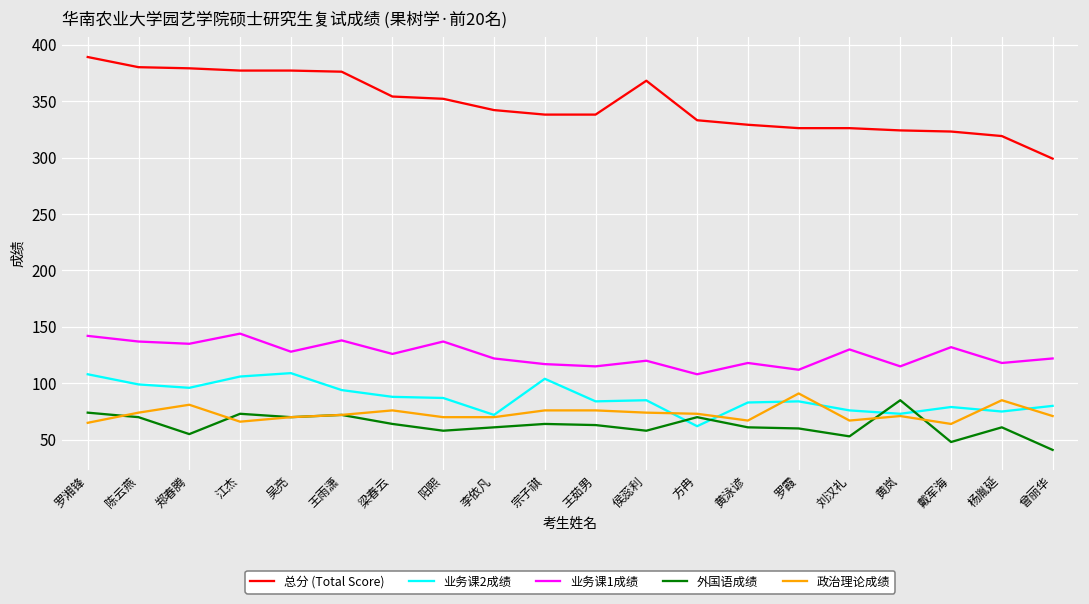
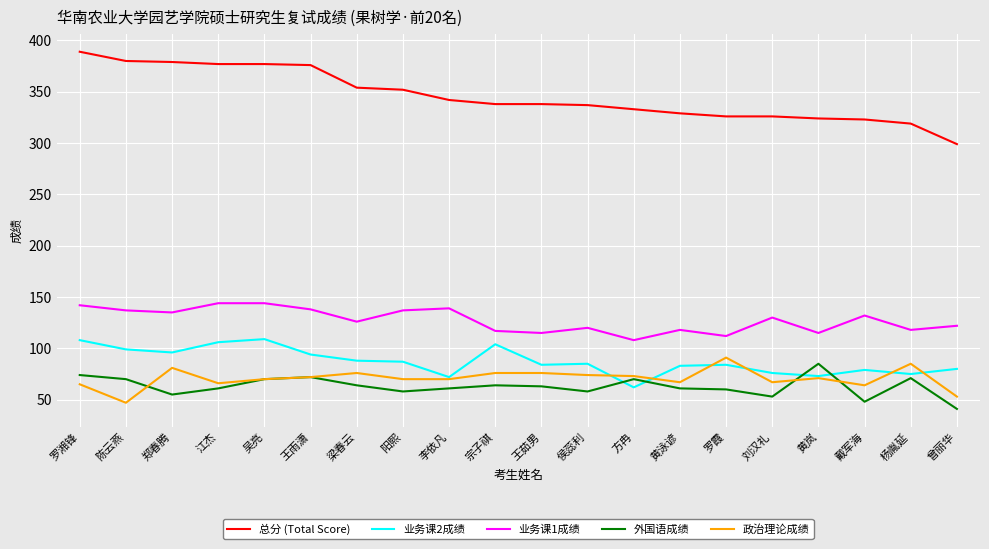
  {
    "总分 (Total Score)": {
      "罗湘锋": 389,
      "陈云燕": 380,
      "郑春腾": 379,
      "江杰": 377,
      "吴亮": 377,
      "王雨潇": 376,
      "梁春云": 354,
      "阳熙": 352,
      "李依凡": 342,
      "宗子祺": 338,
      "王茹男": 338,
-     "侯蕊利": 368,
+     "侯蕊利": 337,
      "方冉": 333,
      "黄泳谚": 329,
      "罗霞": 326,
      "刘汉礼": 326,
      "黄岚": 324,
      "戴军海": 323,
      "杨胤延": 319,
      "曾丽华": 299
    },
    "业务课2成绩": {
      "罗湘锋": 108,
      "陈云燕": 99,
      "郑春腾": 96,
      "江杰": 106,
      "吴亮": 109,
      "王雨潇": 94,
      "梁春云": 88,
      "阳熙": 87,
      "宗子祺": 104,
      "王茹男": 84,
      "侯蕊利": 85,
      "方冉": 62,
      "黄泳谚": 83,
      "罗霞": 84,
      "刘汉礼": 76,
      "戴军海": 79,
      "杨胤延": 75,
      "曾丽华": 80
    },
    "业务课1成绩": {
      "罗湘锋": 142,
      "陈云燕": 137,
      "郑春腾": 135,
      "江杰": 144,
-     "吴亮": 128,
+     "吴亮": 144,
      "王雨潇": 138,
      "梁春云": 126,
      "阳熙": 137,
-     "李依凡": 122,
+     "李依凡": 139,
      "宗子祺": 117,
      "王茹男": 115,
      "侯蕊利": 120,
      "方冉": 108,
      "黄泳谚": 118,
      "罗霞": 112,
      "刘汉礼": 130,
      "黄岚": 115,
      "戴军海": 132,
      "杨胤延": 118,
      "曾丽华": 122
    },
    "外国语成绩": {
      "罗湘锋": 74,
      "陈云燕": 70,
      "郑春腾": 55,
-     "江杰": 73,
+     "江杰": 61,
      "梁春云": 64,
      "阳熙": 58,
      "李依凡": 61,
      "宗子祺": 64,
      "王茹男": 63,
      "侯蕊利": 58,
      "方冉": 70,
      "黄泳谚": 61,
      "罗霞": 60,
      "刘汉礼": 53,
      "黄岚": 85,
      "戴军海": 48,
-     "杨胤延": 61,
+     "杨胤延": 71,
      "曾丽华": 41
    },
    "政治理论成绩": {
      "罗湘锋": 65,
-     "陈云燕": 74,
+     "陈云燕": 47,
      "郑春腾": 81,
      "江杰": 66,
      "梁春云": 76,
      "阳熙": 70,
      "宗子祺": 76,
      "王茹男": 76,
      "侯蕊利": 74,
      "方冉": 73,
      "黄泳谚": 67,
      "罗霞": 91,
      "刘汉礼": 67,
      "戴军海": 64,
      "杨胤延": 85,
-     "曾丽华": 71
+     "曾丽华": 53
    }
  }
